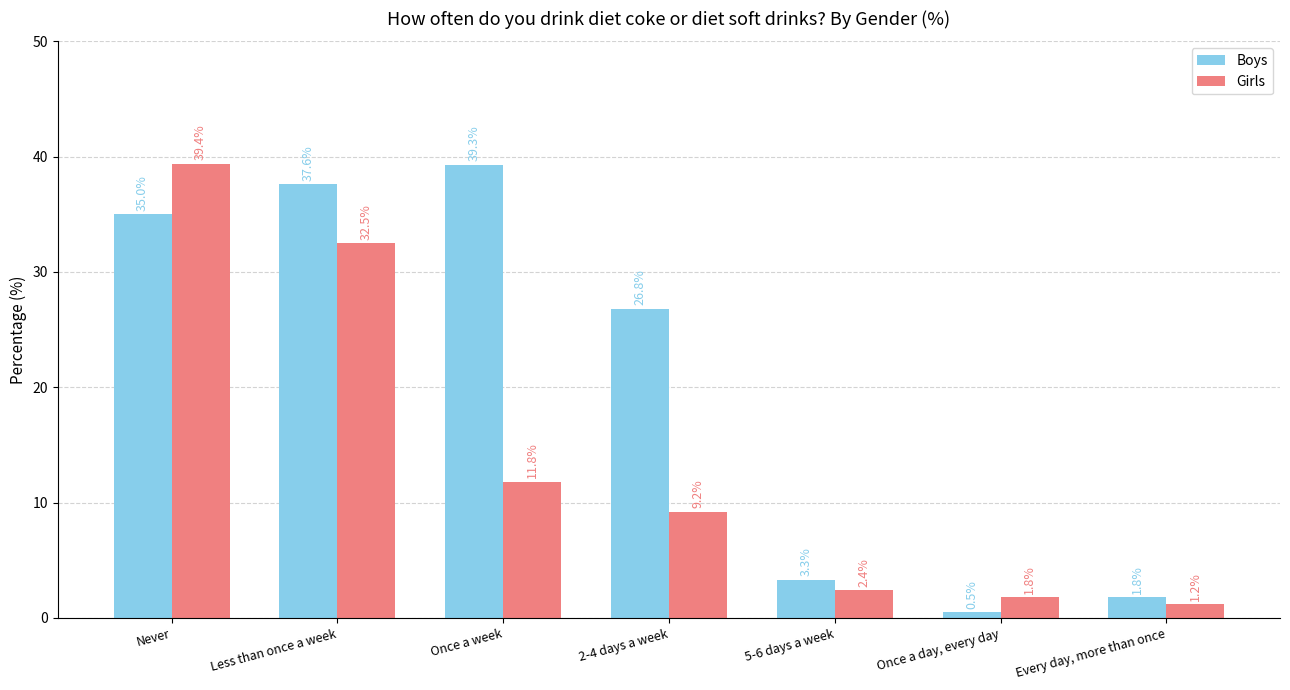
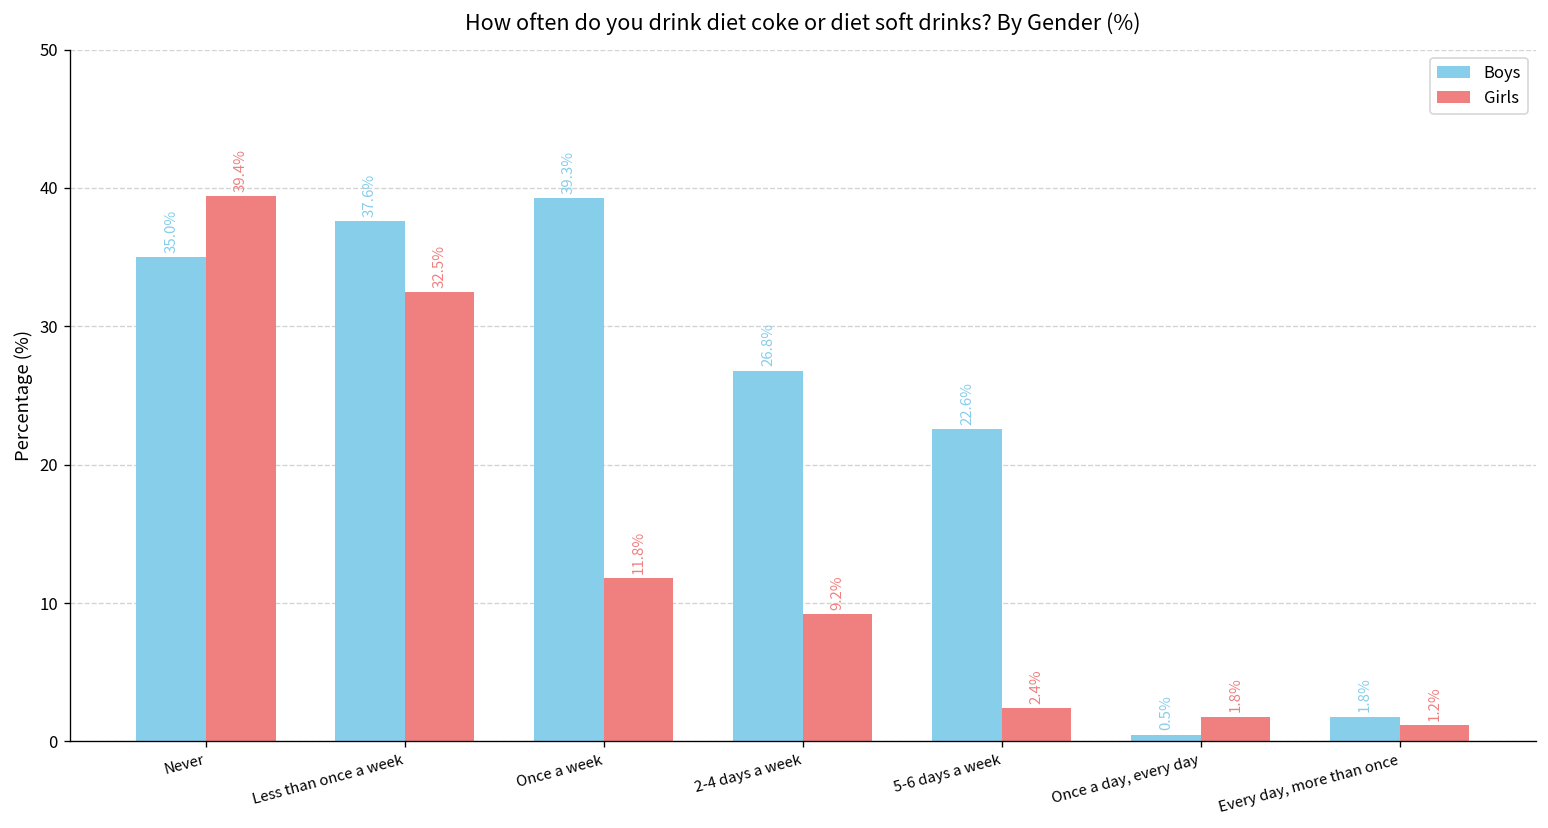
  {
    "Boys": {
      "Never": "35.0%",
      "Less than once a week": "37.6%",
      "Once a week": "39.3%",
      "2-4 days a week": "26.8%",
-     "5-6 days a week": "3.3%",
+     "5-6 days a week": "22.6%",
      "Once a day, every day": "0.5%",
      "Every day, more than once": "1.8%"
    },
    "Girls": {
      "Never": "39.4%",
      "Less than once a week": "32.5%",
      "Once a week": "11.8%",
      "2-4 days a week": "9.2%",
      "5-6 days a week": "2.4%",
      "Once a day, every day": "1.8%",
      "Every day, more than once": "1.2%"
    }
  }
